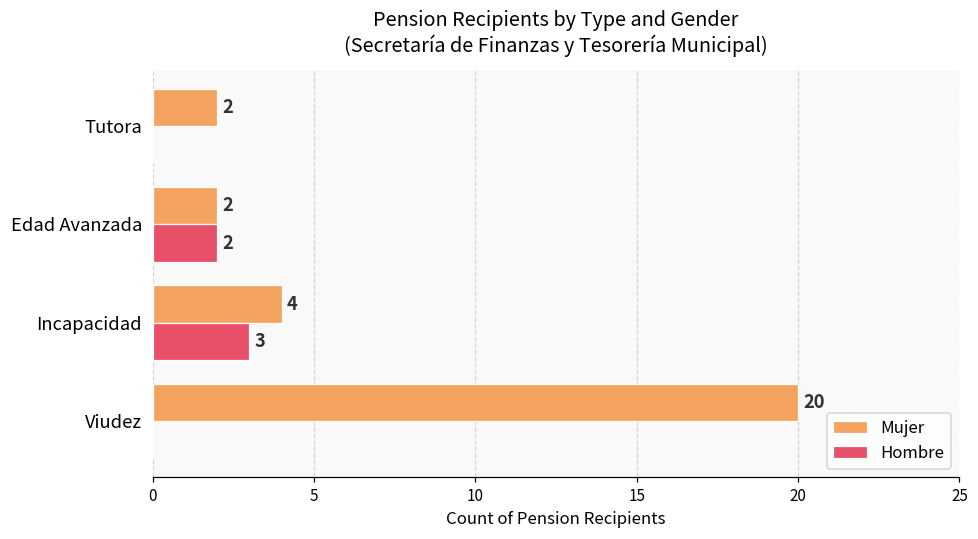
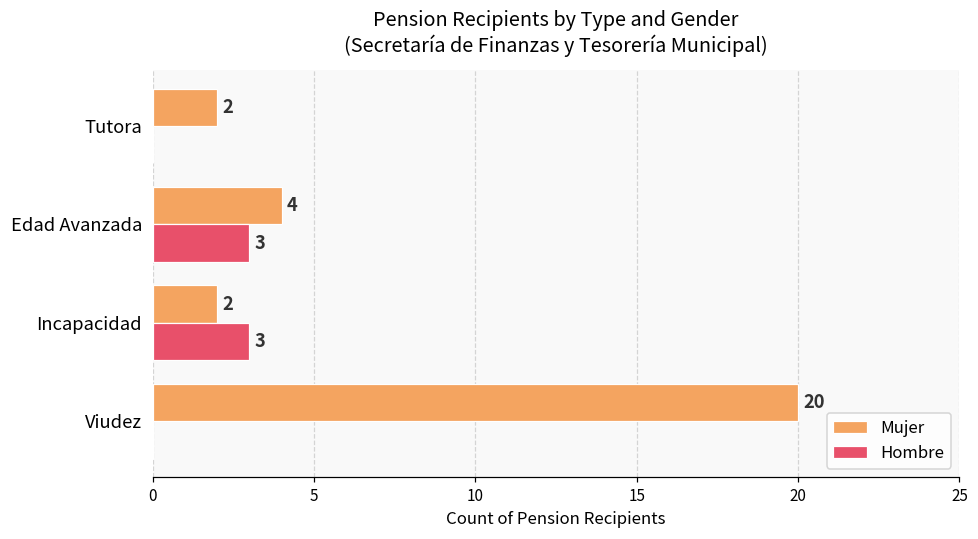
  {
    "Mujer": {
      "Tutora": 2,
-     "Edad Avanzada": 2,
-     "Incapacidad": 4,
+     "Edad Avanzada": 4,
+     "Incapacidad": 2,
      "Viudez": 20
    },
    "Hombre": {
-     "Edad Avanzada": 2,
+     "Edad Avanzada": 3,
      "Incapacidad": 3
    }
  }
